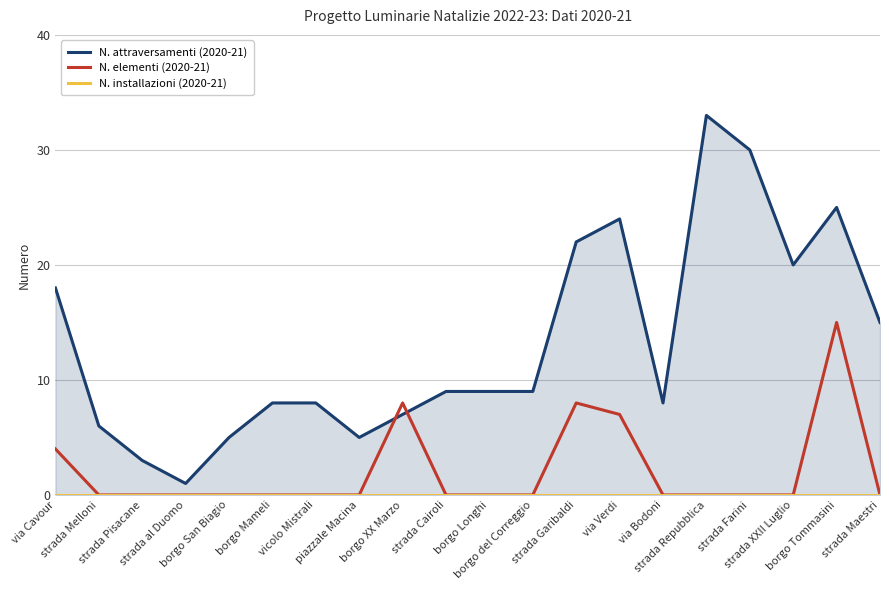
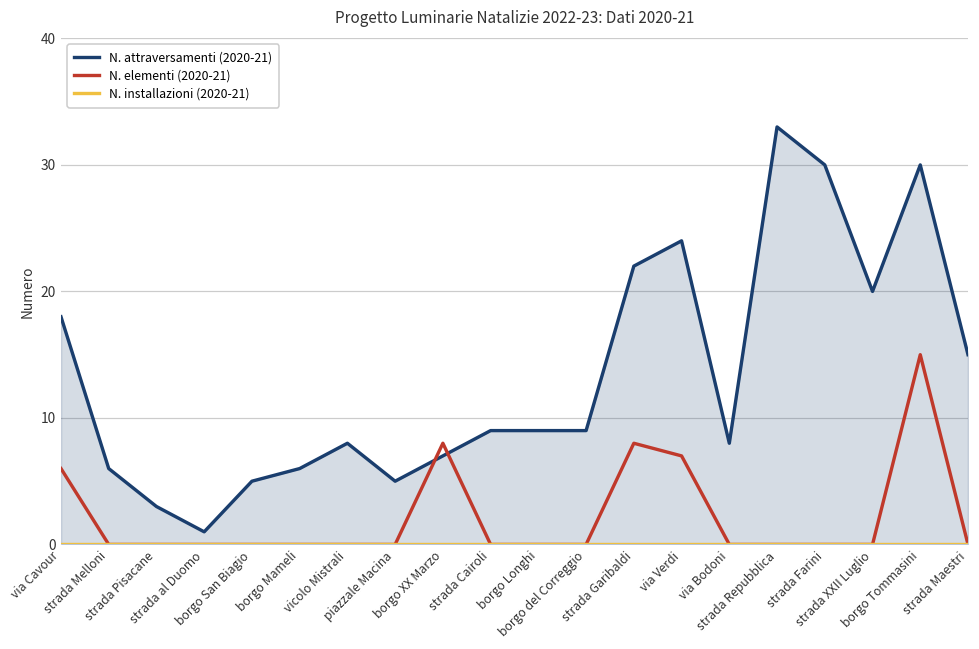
  {
    "N. attraversamenti (2020-21)": {
      "via Cavour": 18,
      "strada Melloni": 6,
      "strada Pisacane": 3,
      "strada al Duomo": 1,
      "borgo San Biagio": 5,
-     "borgo Mameli": 8,
+     "borgo Mameli": 6,
      "vicolo Mistrali": 8,
      "piazzale Macina": 5,
      "borgo XX Marzo": 7,
      "strada Cairoli": 9,
      "borgo Longhi": 9,
      "borgo del Correggio": 9,
      "strada Garibaldi": 22,
      "via Verdi": 24,
      "via Bodoni": 8,
      "strada Repubblica": 33,
      "strada Farini": 30,
      "strada XXII Luglio": 20,
-     "borgo Tommasini": 25,
+     "borgo Tommasini": 30,
      "strada Maestri": 15
    },
    "N. elementi (2020-21)": {
-     "via Cavour": 4,
+     "via Cavour": 6,
      "borgo XX Marzo": 8,
      "strada Garibaldi": 8,
      "via Verdi": 7,
      "borgo Tommasini": 15
    },
    "N. installazioni (2020-21)": {
      "via Cavour": 0,
      "borgo XX Marzo": 0,
      "strada Garibaldi": 0,
      "via Verdi": 0,
      "borgo Tommasini": 0
    }
  }
